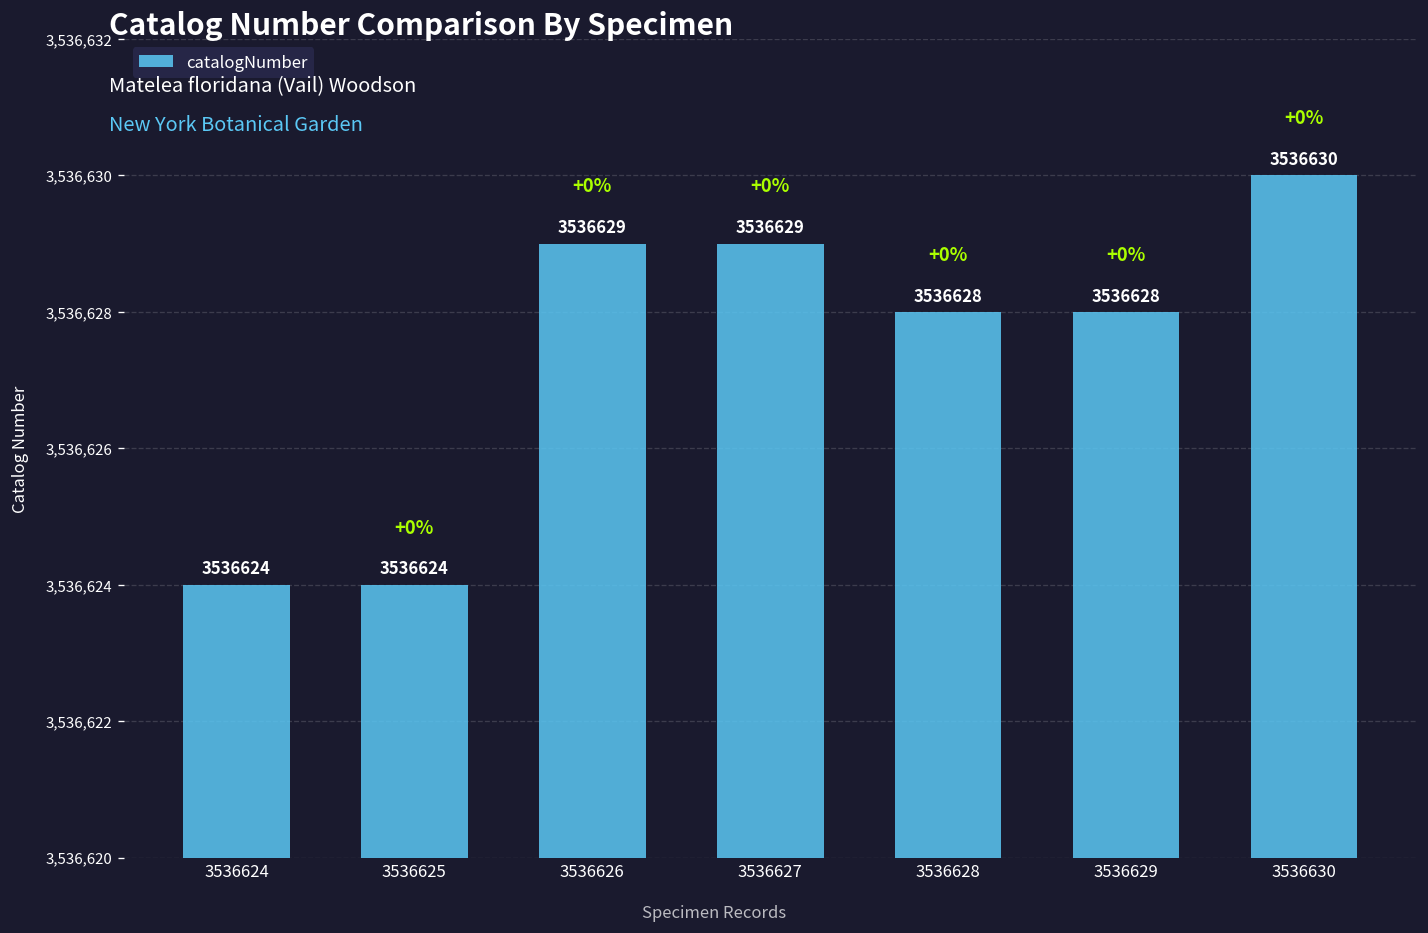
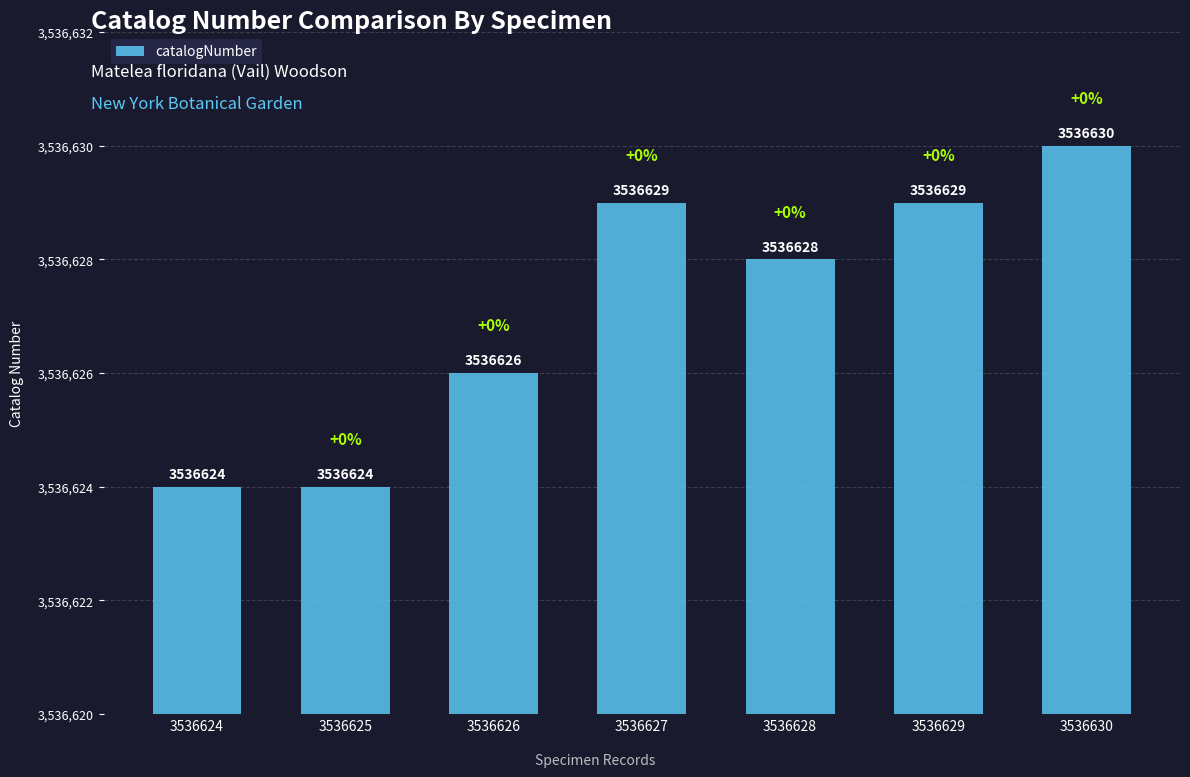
  {
    "3536624": 3536624,
    "3536625": 3536624,
-   "3536626": 3536629,
+   "3536626": 3536626,
    "3536627": 3536629,
    "3536628": 3536628,
-   "3536629": 3536628,
+   "3536629": 3536629,
    "3536630": 3536630
  }
